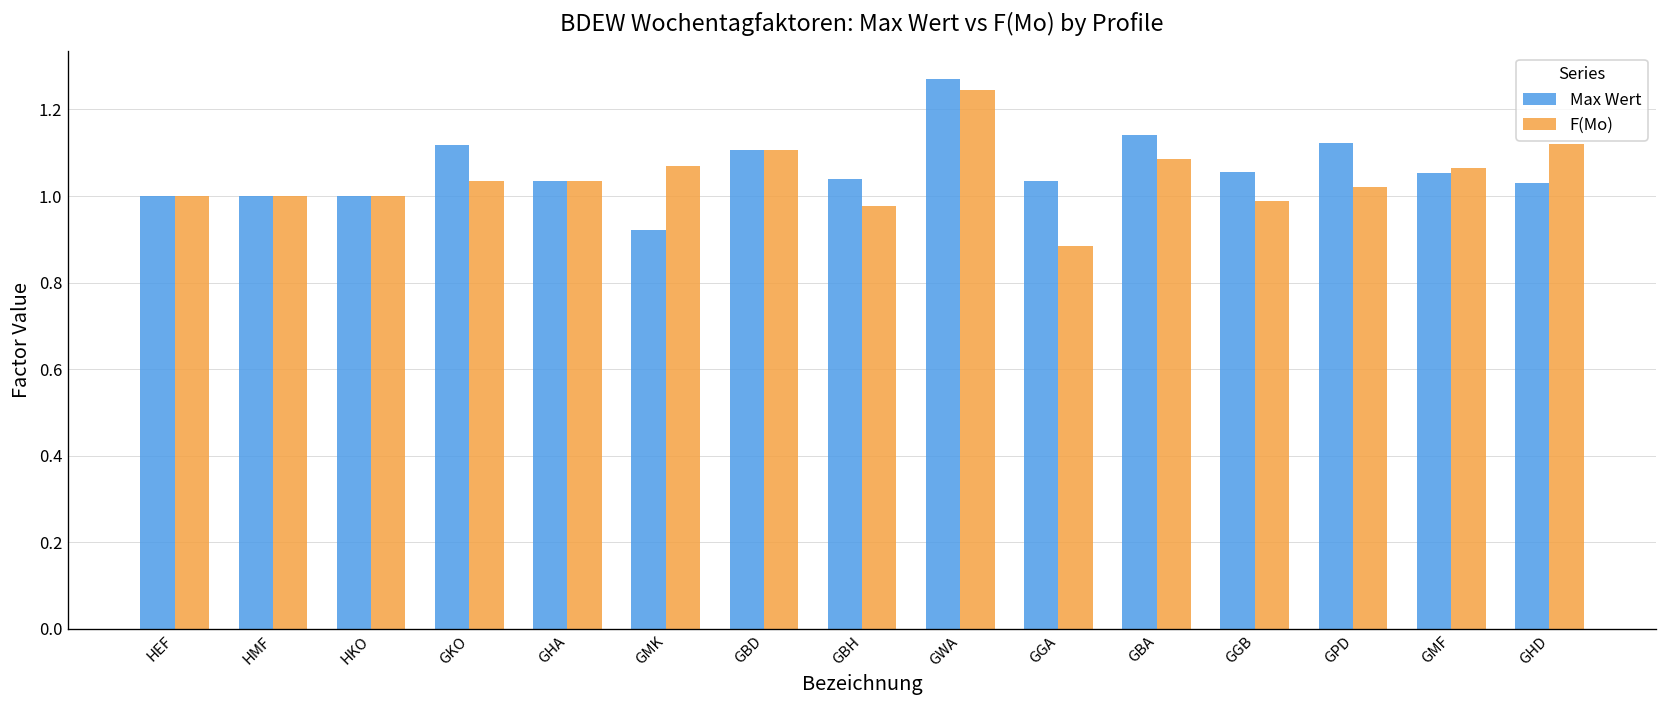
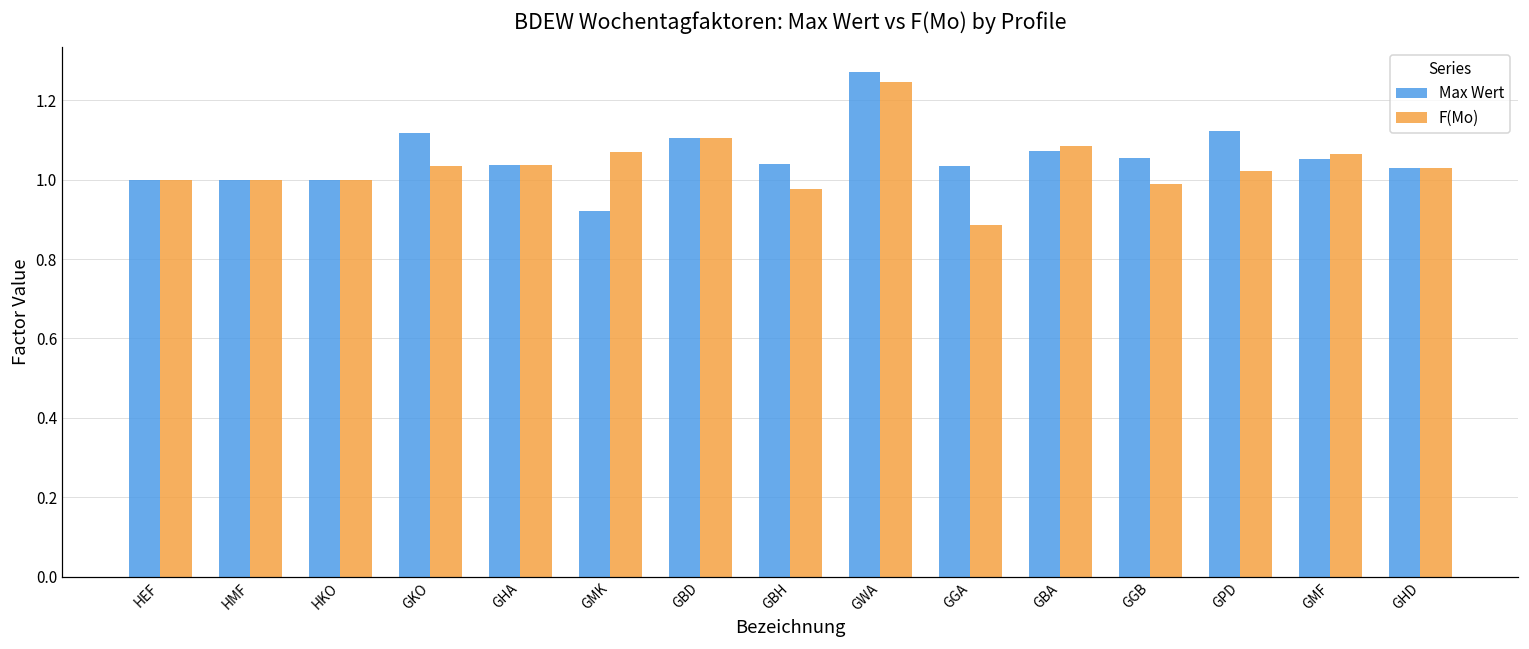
  {
    "Max Wert": {
      "HEF": 1.00,
      "HMF": 1.00,
      "HKO": 1.00,
      "GKO": 1.12,
      "GHA": 1.04,
      "GMK": 0.92,
      "GBD": 1.11,
      "GBH": 1.04,
      "GWA": 1.27,
      "GGA": 1.04,
-     "GBA": 1.14,
+     "GBA": 1.07,
      "GGB": 1.06,
      "GPD": 1.12,
      "GMF": 1.05,
      "GHD": 1.03
    },
    "F(Mo)": {
      "HEF": 1.00,
      "HMF": 1.00,
      "HKO": 1.00,
      "GKO": 1.04,
      "GHA": 1.04,
      "GMK": 1.07,
      "GBD": 1.11,
      "GBH": 0.98,
      "GWA": 1.25,
      "GGA": 0.89,
      "GBA": 1.08,
      "GGB": 0.99,
      "GPD": 1.02,
      "GMF": 1.06,
-     "GHD": 1.12
+     "GHD": 1.03
    }
  }
